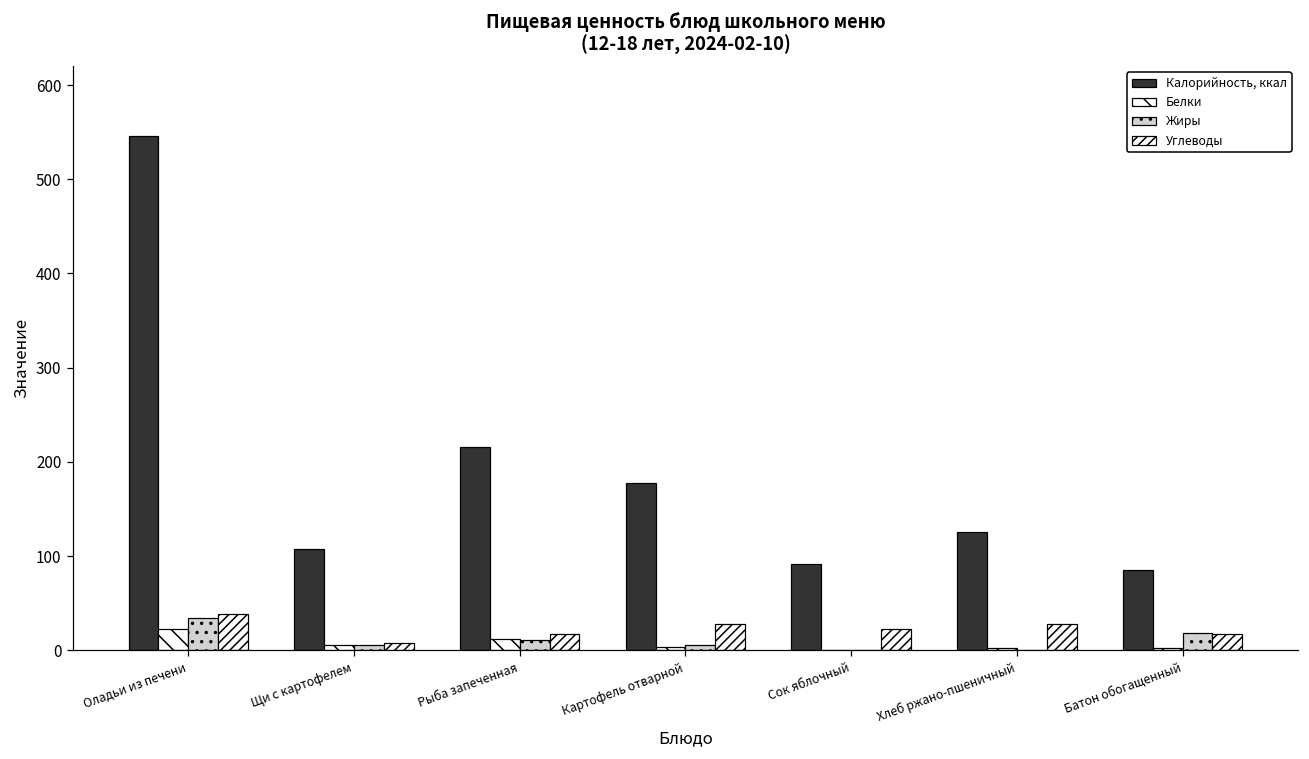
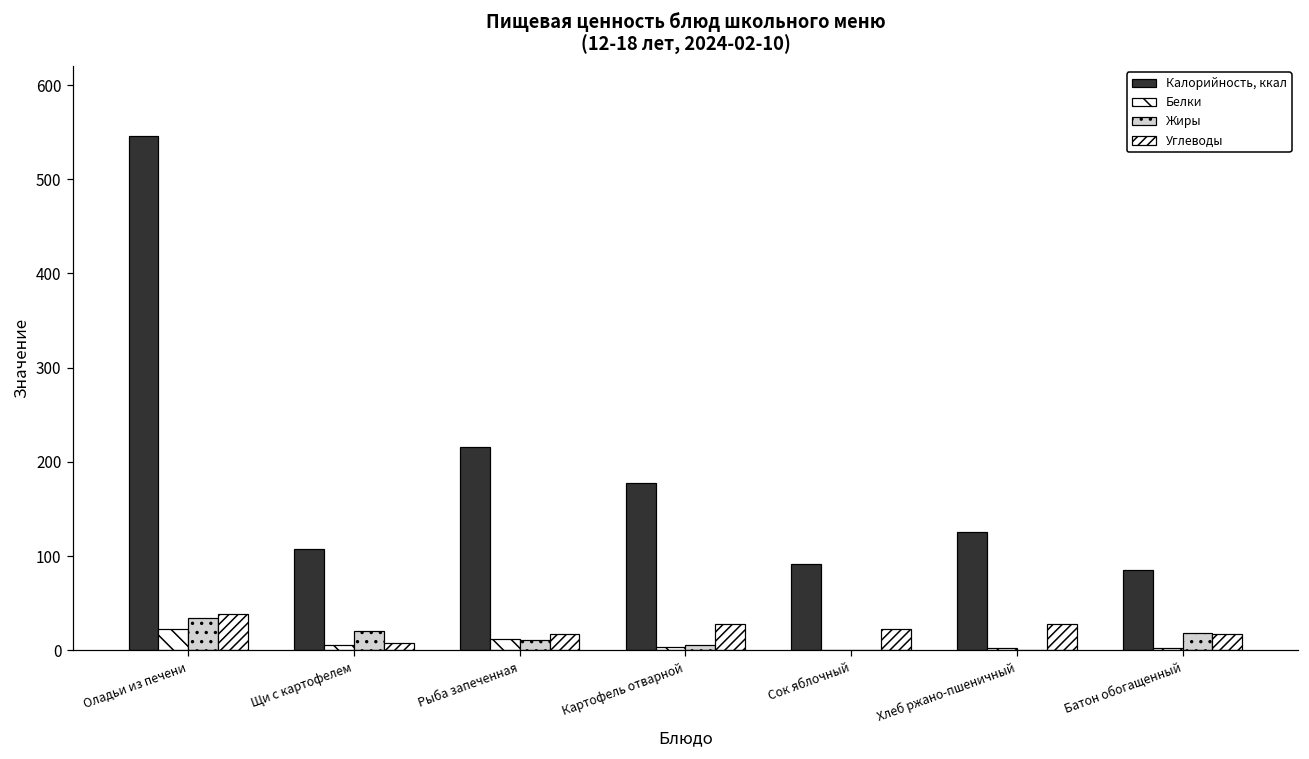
  {
    "Калорийность, ккал": {
      "Оладьи из печени": 550,
      "Щи с картофелем": 110,
      "Рыба запеченная": 220,
      "Картофель отварной": 180,
      "Сок яблочный": 90,
      "Хлеб ржано-пшеничный": 130,
      "Батон обогащенный": 90
    },
    "Жиры": {
      "Оладьи из печени": 30,
-     "Щи с картофелем": 10,
+     "Щи с картофелем": 20,
      "Рыба запеченная": 10,
      "Картофель отварной": 10,
      "Батон обогащенный": 20
    }
  }
